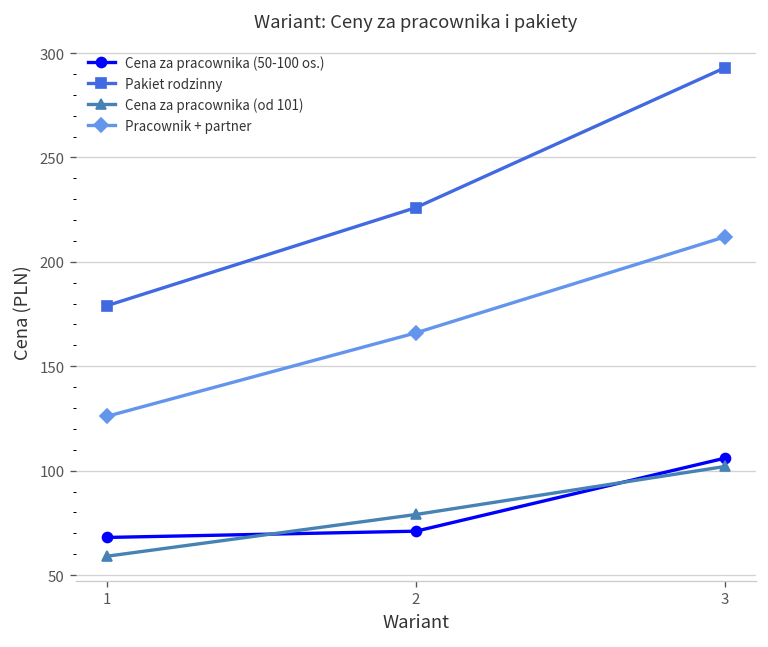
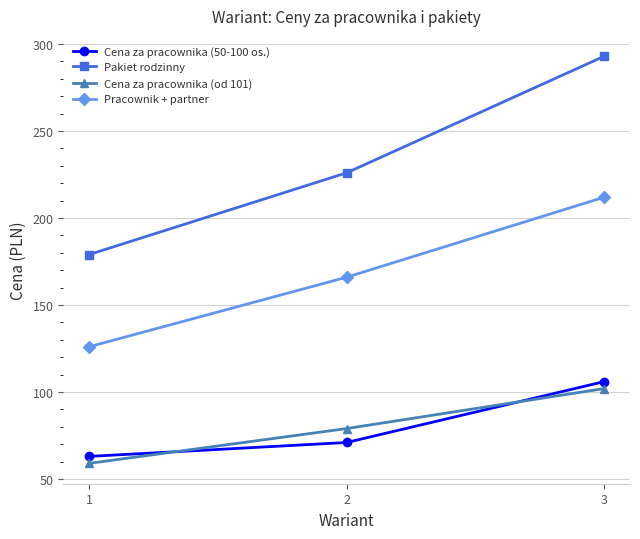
  {
    "Cena za pracownika (50-100 os.)": {
-     "1": 68,
+     "1": 63,
      "2": 71,
      "3": 106
    }
  }
